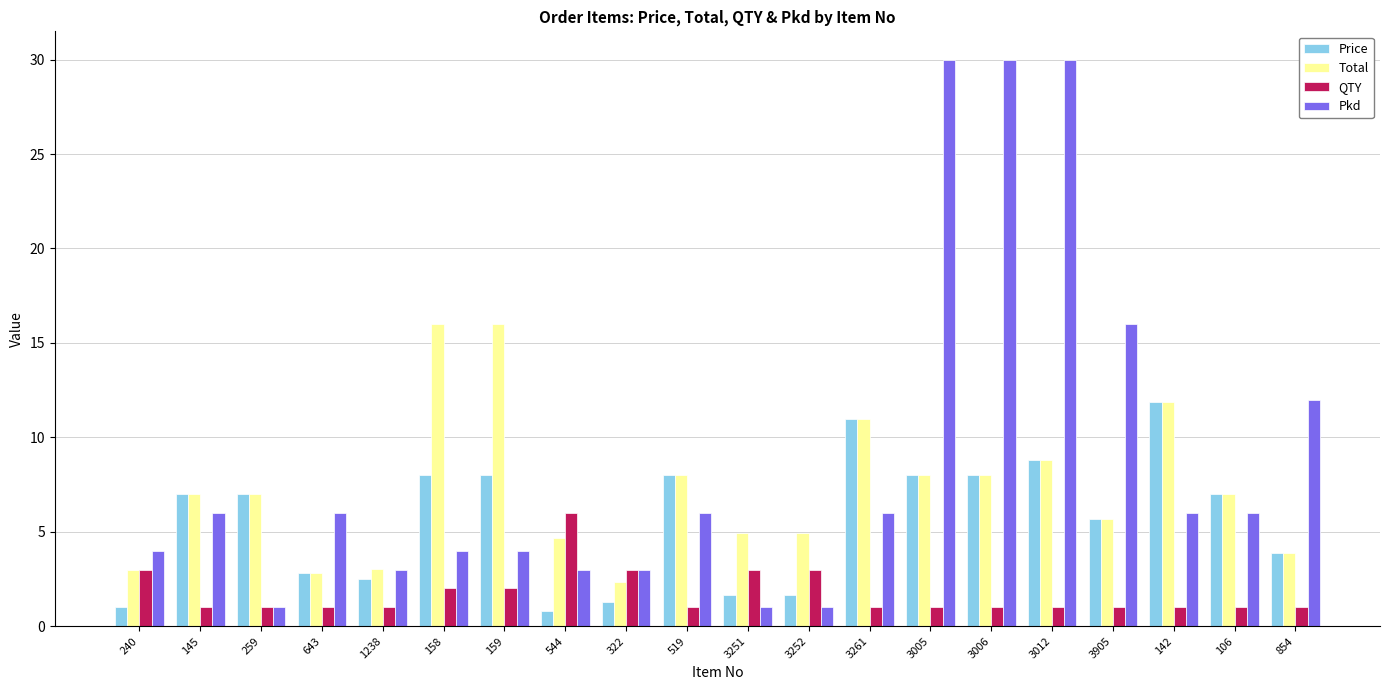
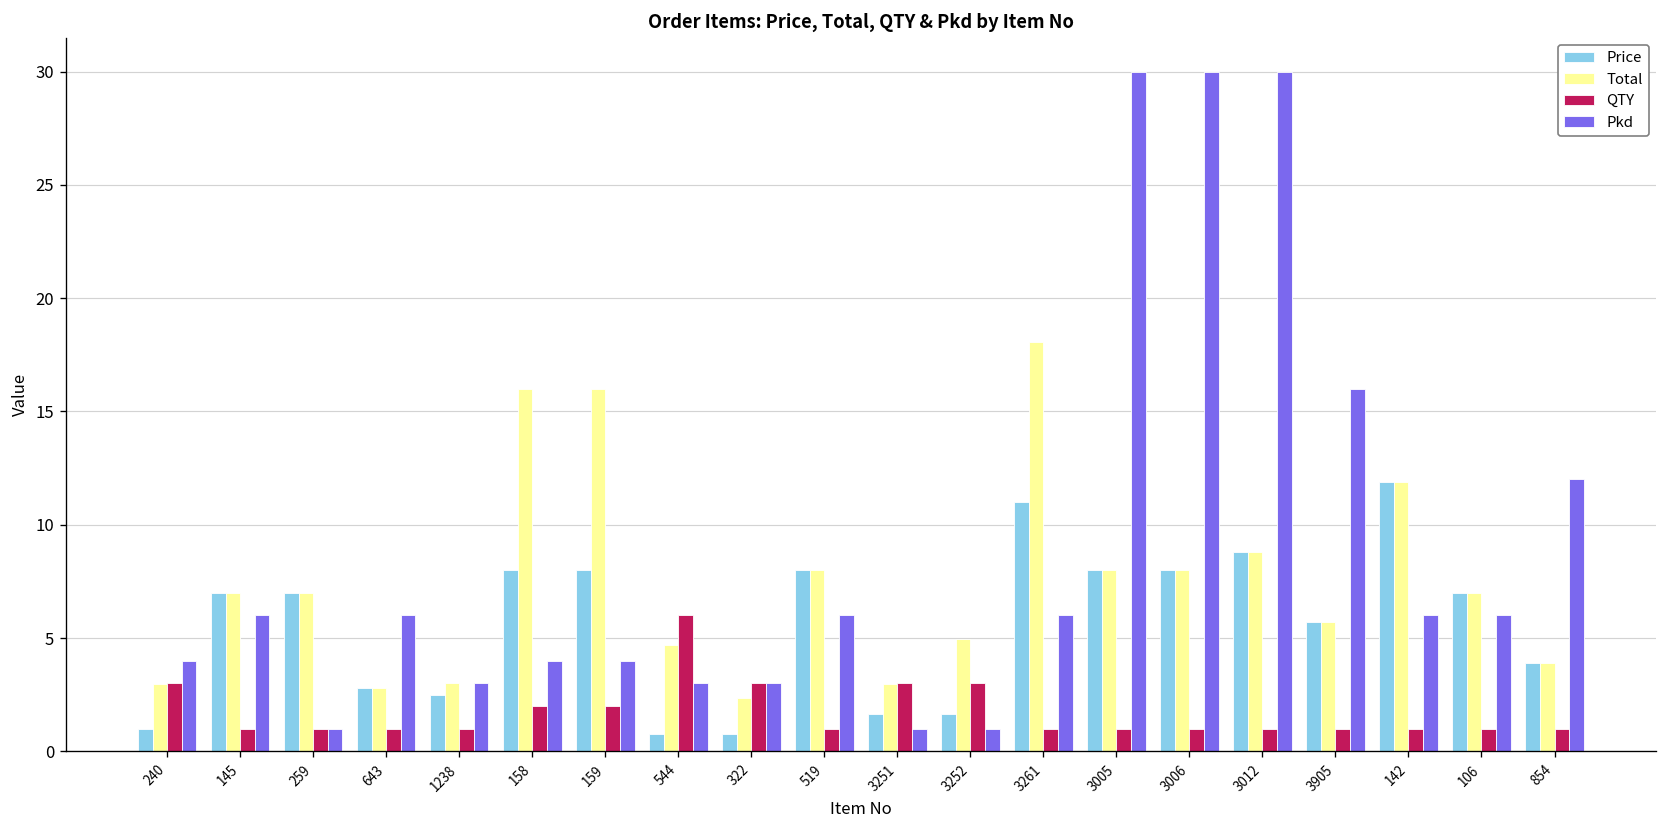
  {
    "Price": {
      "240": 1.0,
      "145": 7.0,
      "259": 7.0,
      "643": 2.8,
      "1238": 2.5,
      "158": 8.0,
      "159": 8.0,
      "544": 0.8,
-     "322": 1.3,
+     "322": 0.8,
      "519": 8.0,
      "3251": 1.7,
      "3252": 1.7,
      "3261": 11.0,
      "3005": 8.0,
      "3006": 8.0,
      "3012": 8.8,
      "3905": 5.7,
      "142": 11.9,
      "106": 7.0,
      "854": 3.9
    },
    "Total": {
      "240": 3.0,
      "145": 7.0,
      "259": 7.0,
      "643": 2.8,
      "1238": 3.0,
      "158": 16.0,
      "159": 16.0,
      "544": 4.7,
      "322": 2.3,
      "519": 8.0,
-     "3251": 5.0,
+     "3251": 3.0,
      "3252": 5.0,
-     "3261": 11.0,
+     "3261": 18.1,
      "3005": 8.0,
      "3006": 8.0,
      "3012": 8.8,
      "3905": 5.7,
      "142": 11.9,
      "106": 7.0,
      "854": 3.9
    },
    "QTY": {
      "240": 3.0,
      "145": 1.0,
      "259": 1.0,
      "643": 1.0,
      "1238": 1.0,
      "158": 2.0,
      "159": 2.0,
      "544": 6.0,
      "322": 3.0,
      "519": 1.0,
      "3251": 3.0,
      "3252": 3.0,
      "3261": 1.0,
      "3005": 1.0,
      "3006": 1.0,
      "3012": 1.0,
      "3905": 1.0,
      "142": 1.0,
      "106": 1.0,
      "854": 1.0
    },
    "Pkd": {
      "240": 4.0,
      "145": 6.0,
      "259": 1.0,
      "643": 6.0,
      "1238": 3.0,
      "158": 4.0,
      "159": 4.0,
      "544": 3.0,
      "322": 3.0,
      "519": 6.0,
      "3251": 1.0,
      "3252": 1.0,
      "3261": 6.0,
      "3005": 30.0,
      "3006": 30.0,
      "3012": 30.0,
      "3905": 16.0,
      "142": 6.0,
      "106": 6.0,
      "854": 12.0
    }
  }
